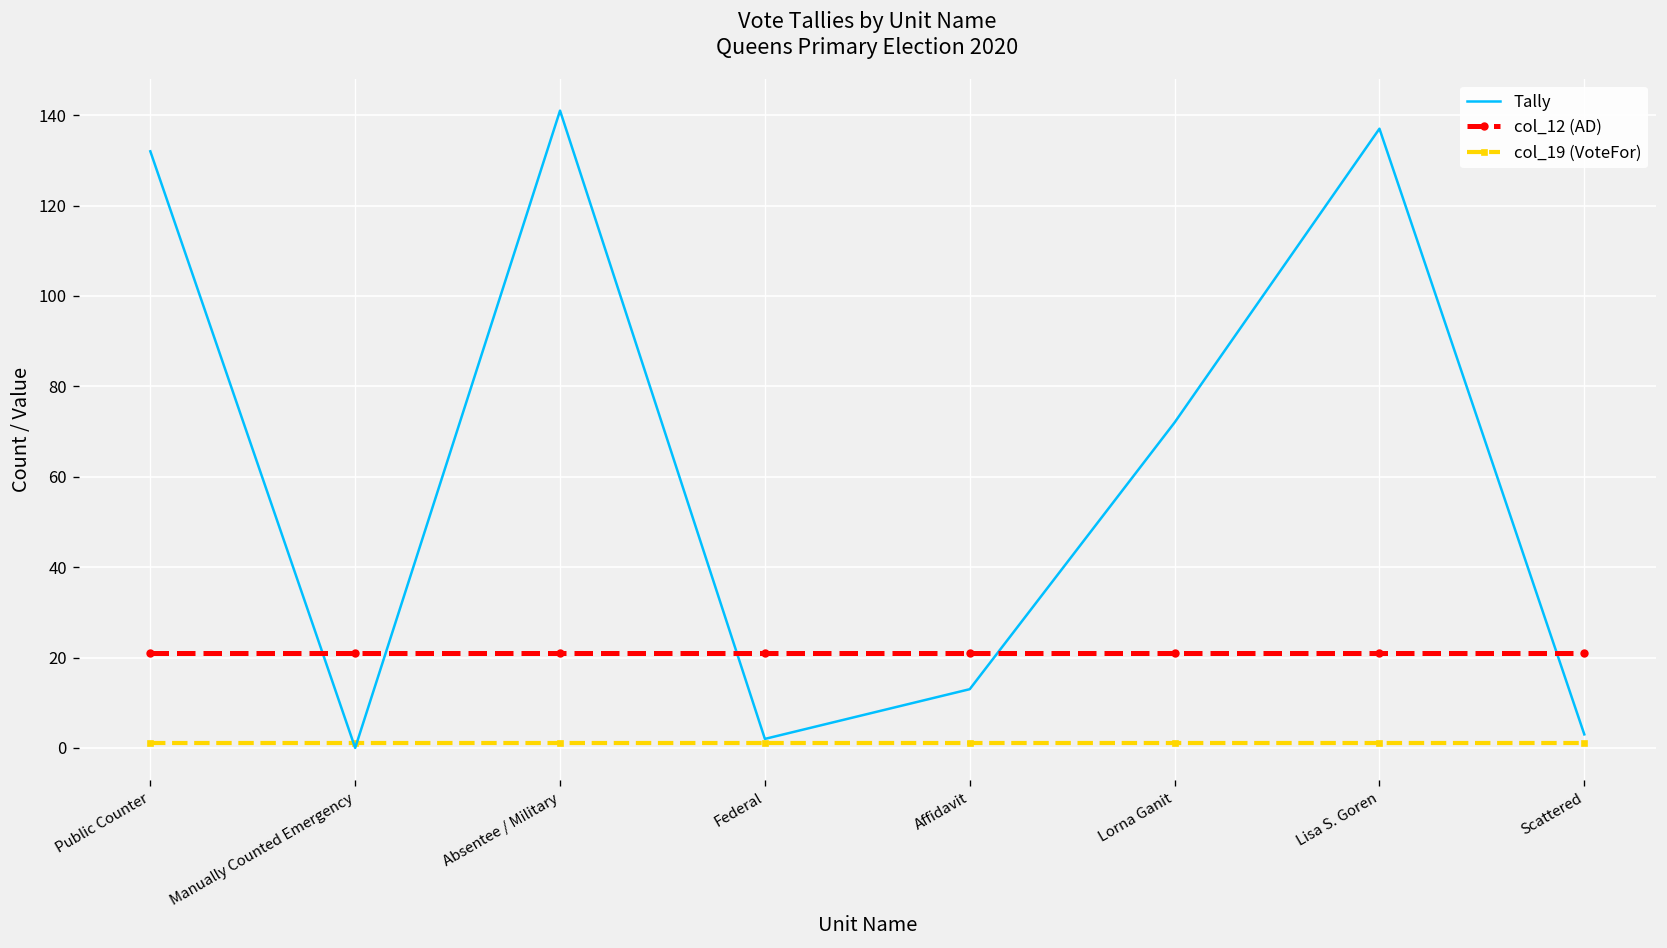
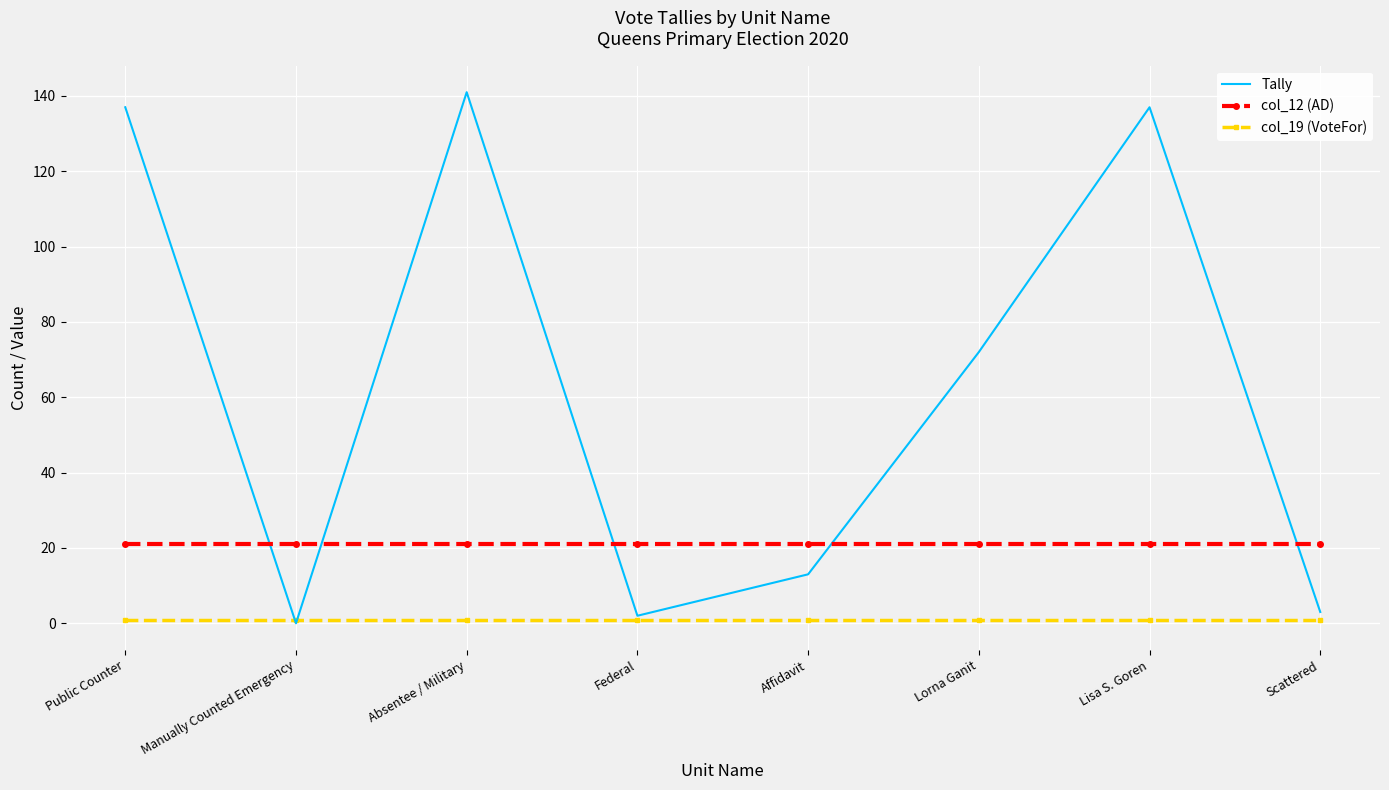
  {
    "Tally": {
-     "Public Counter": 132,
+     "Public Counter": 137,
      "Manually Counted Emergency": 0,
      "Absentee / Military": 141,
      "Federal": 2,
      "Affidavit": 13,
      "Lorna Ganit": 72,
      "Lisa S. Goren": 137,
      "Scattered": 3
    },
    "col_12 (AD)": {
      "Public Counter": 21,
      "Manually Counted Emergency": 21,
      "Absentee / Military": 21,
      "Federal": 21,
      "Affidavit": 21,
      "Lorna Ganit": 21,
      "Lisa S. Goren": 21,
      "Scattered": 21
    },
    "col_19 (VoteFor)": {
      "Public Counter": 1,
      "Manually Counted Emergency": 1,
      "Absentee / Military": 1,
      "Federal": 1,
      "Affidavit": 1,
      "Lorna Ganit": 1,
      "Lisa S. Goren": 1,
      "Scattered": 1
    }
  }
